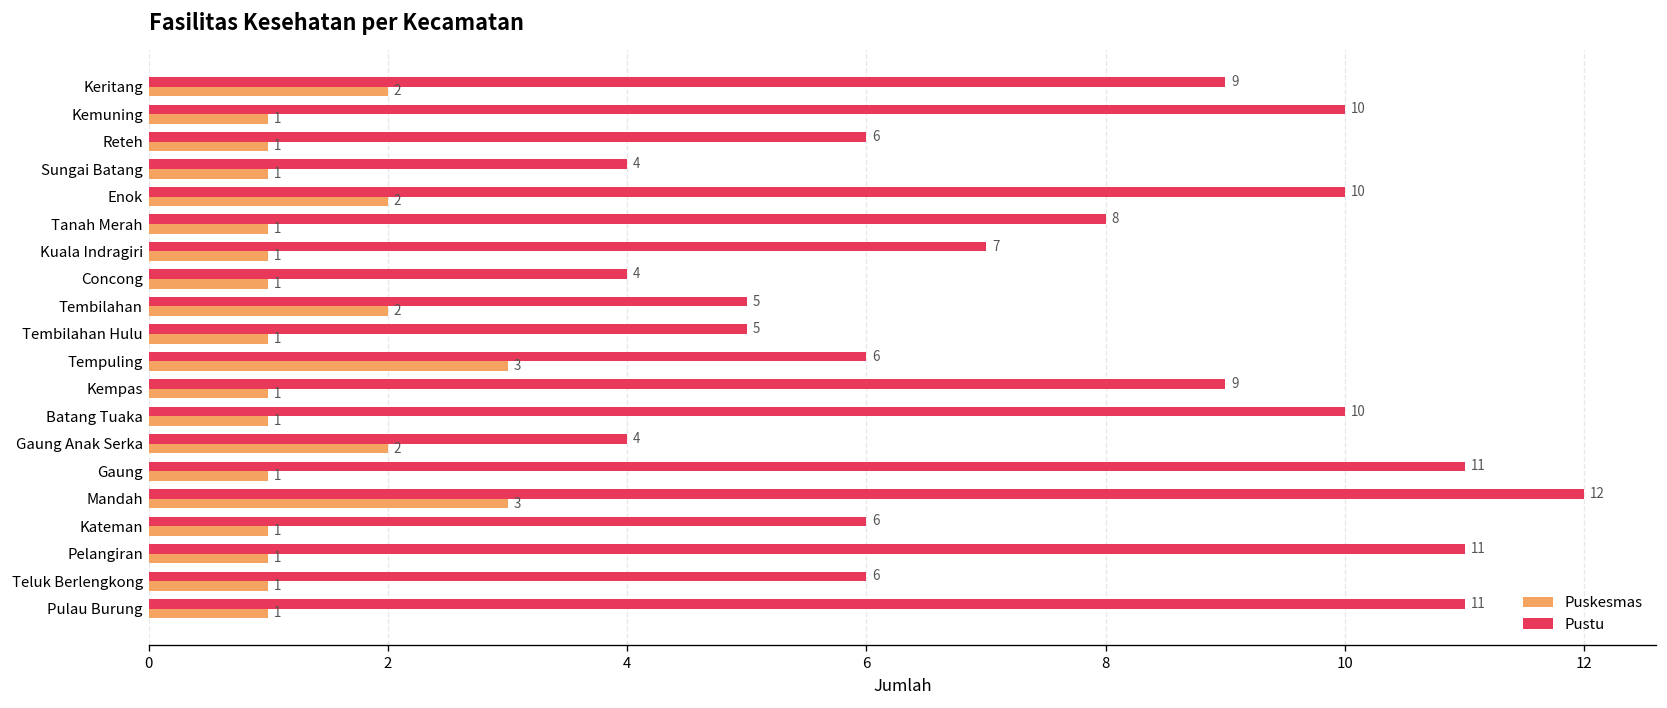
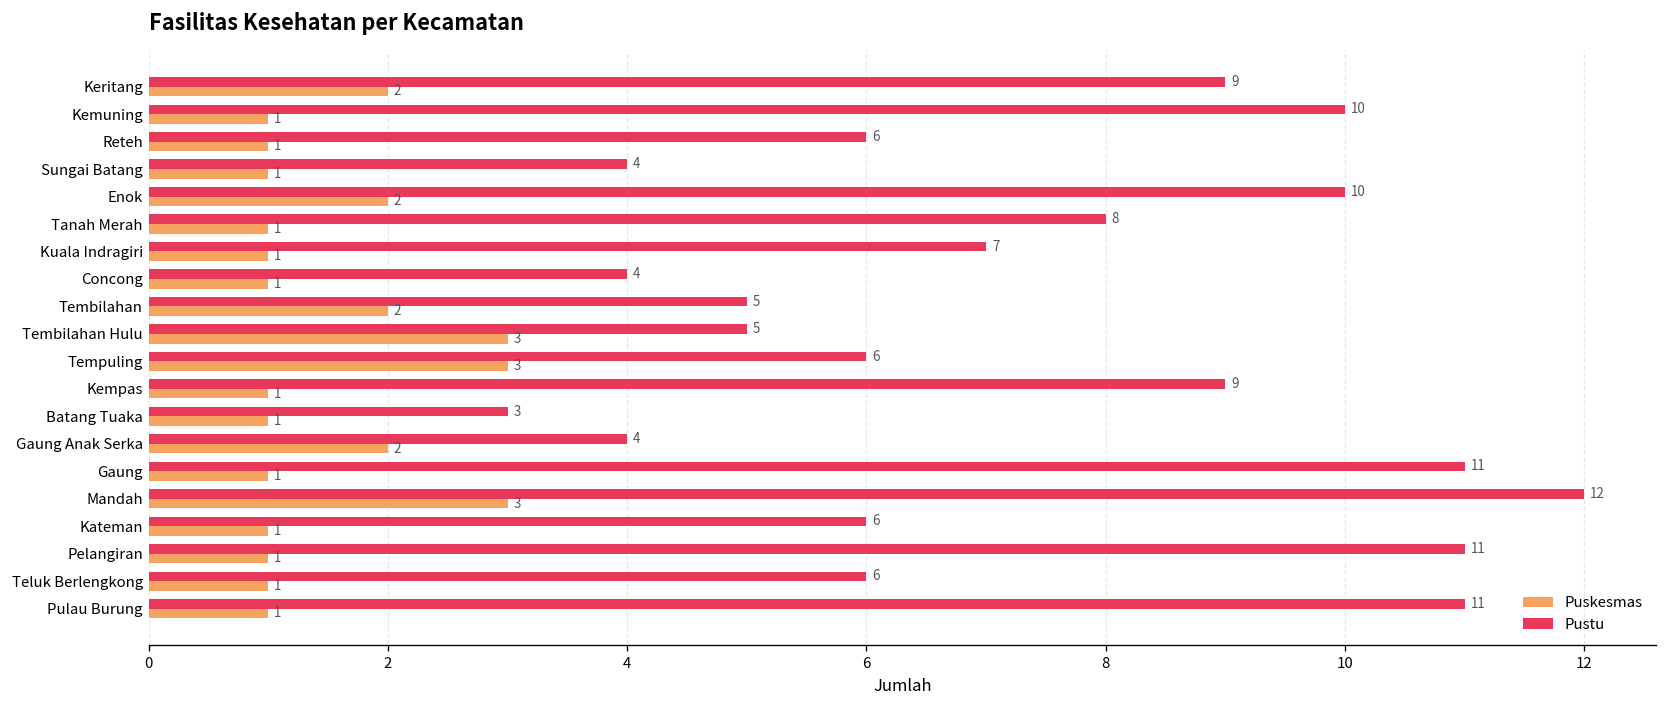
  {
    "Puskesmas": {
      "Keritang": 2,
      "Kemuning": 1,
      "Reteh": 1,
      "Sungai Batang": 1,
      "Enok": 2,
      "Tanah Merah": 1,
      "Kuala Indragiri": 1,
      "Concong": 1,
      "Tembilahan": 2,
-     "Tembilahan Hulu": 1,
+     "Tembilahan Hulu": 3,
      "Tempuling": 3,
      "Kempas": 1,
      "Batang Tuaka": 1,
      "Gaung Anak Serka": 2,
      "Gaung": 1,
      "Mandah": 3,
      "Kateman": 1,
      "Pelangiran": 1,
      "Teluk Berlengkong": 1,
      "Pulau Burung": 1
    },
    "Pustu": {
      "Keritang": 9,
      "Kemuning": 10,
      "Reteh": 6,
      "Sungai Batang": 4,
      "Enok": 10,
      "Tanah Merah": 8,
      "Kuala Indragiri": 7,
      "Concong": 4,
      "Tembilahan": 5,
      "Tembilahan Hulu": 5,
      "Tempuling": 6,
      "Kempas": 9,
-     "Batang Tuaka": 10,
+     "Batang Tuaka": 3,
      "Gaung Anak Serka": 4,
      "Gaung": 11,
      "Mandah": 12,
      "Kateman": 6,
      "Pelangiran": 11,
      "Teluk Berlengkong": 6,
      "Pulau Burung": 11
    }
  }
